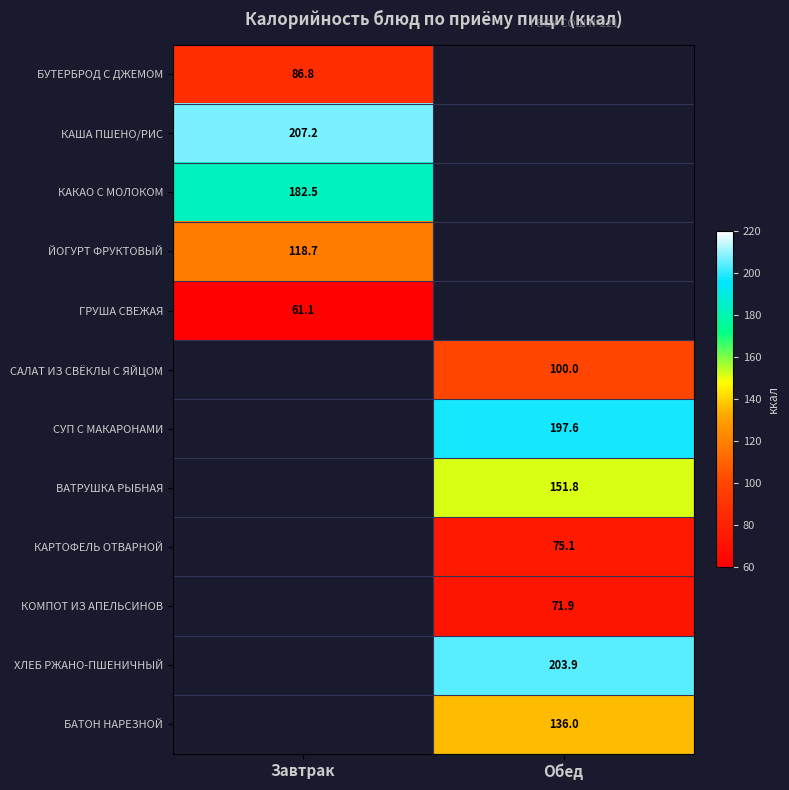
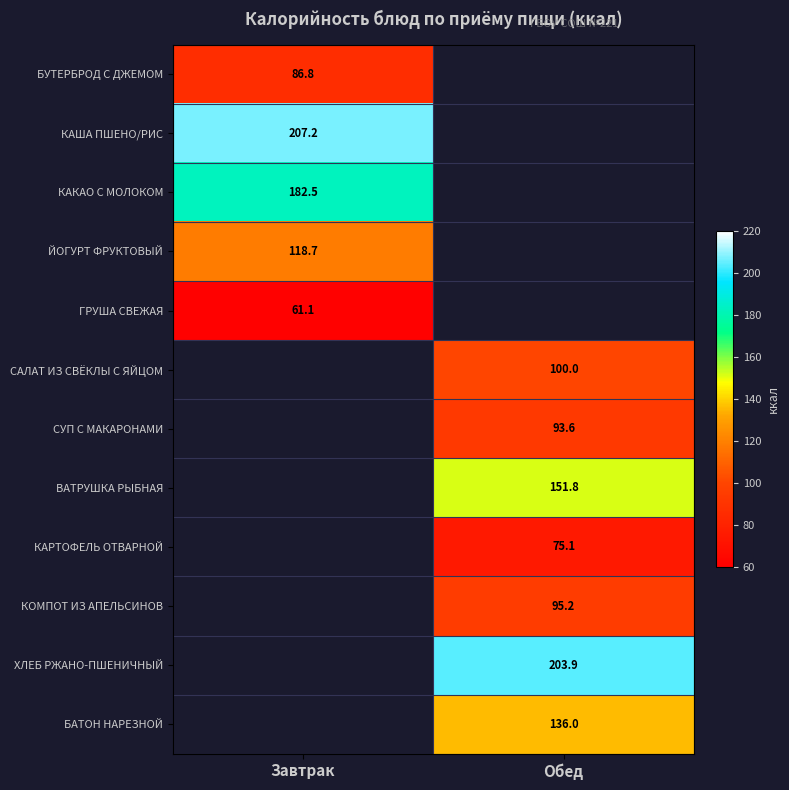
  {
    "БУТЕРБРОД С ДЖЕМОМ": {
      "Завтрак": 86.8
    },
    "КАША ПШЕНО/РИС": {
      "Завтрак": 207.2
    },
    "КАКАО С МОЛОКОМ": {
      "Завтрак": 182.5
    },
    "ЙОГУРТ ФРУКТОВЫЙ": {
      "Завтрак": 118.7
    },
    "ГРУША СВЕЖАЯ": {
      "Завтрак": 61.1
    },
    "САЛАТ ИЗ СВЁКЛЫ С ЯЙЦОМ": {
      "Обед": 100.0
    },
    "СУП С МАКАРОНАМИ": {
-     "Обед": 197.6
+     "Обед": 93.6
    },
    "ВАТРУШКА РЫБНАЯ": {
      "Обед": 151.8
    },
    "КАРТОФЕЛЬ ОТВАРНОЙ": {
      "Обед": 75.1
    },
    "КОМПОТ ИЗ АПЕЛЬСИНОВ": {
-     "Обед": 71.9
+     "Обед": 95.2
    },
    "ХЛЕБ РЖАНО-ПШЕНИЧНЫЙ": {
      "Обед": 203.9
    },
    "БАТОН НАРЕЗНОЙ": {
      "Обед": 136.0
    }
  }
